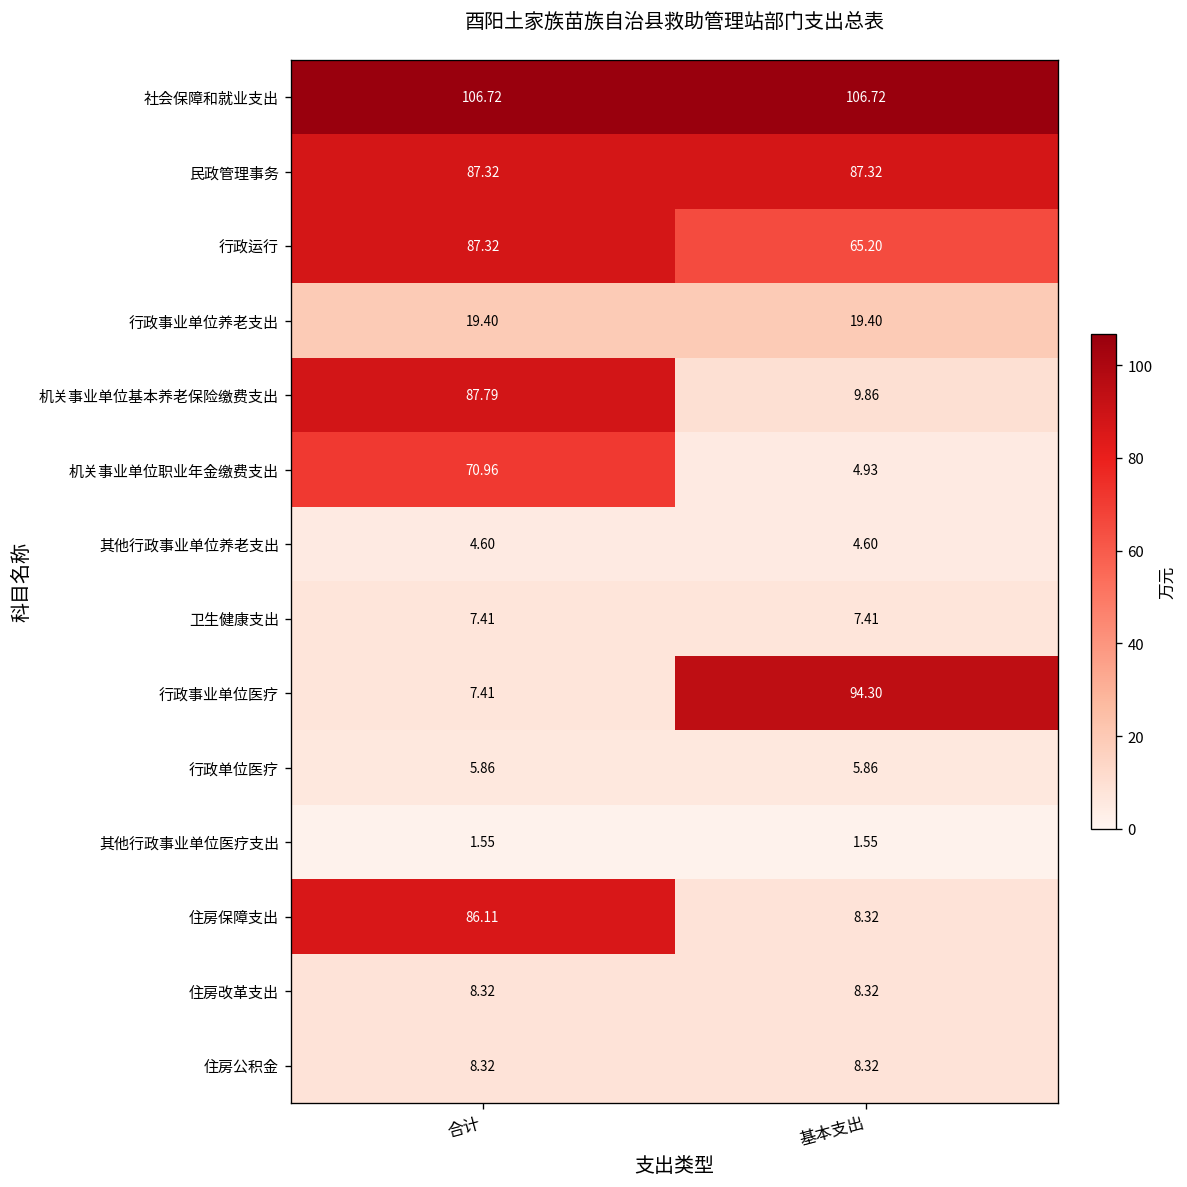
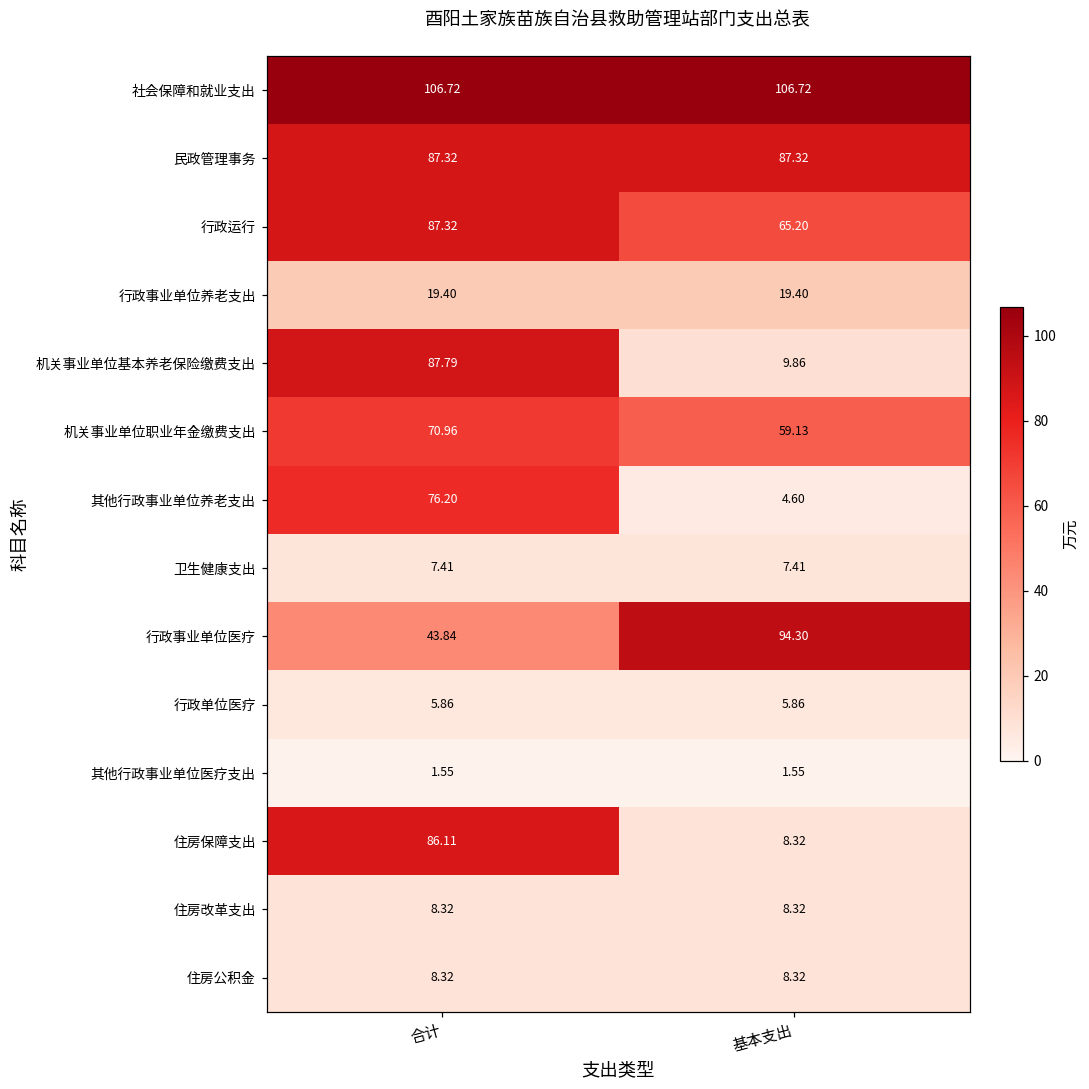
  {
    "社会保障和就业支出": {
      "合计": 106.72,
      "基本支出": 106.72
    },
    "民政管理事务": {
      "合计": 87.32,
      "基本支出": 87.32
    },
    "行政运行": {
      "合计": 87.32,
      "基本支出": 65.20
    },
    "行政事业单位养老支出": {
      "合计": 19.40,
      "基本支出": 19.40
    },
    "机关事业单位基本养老保险缴费支出": {
      "合计": 87.79,
      "基本支出": 9.86
    },
    "机关事业单位职业年金缴费支出": {
      "合计": 70.96,
-     "基本支出": 4.93
+     "基本支出": 59.13
    },
    "其他行政事业单位养老支出": {
-     "合计": 4.60,
+     "合计": 76.20,
      "基本支出": 4.60
    },
    "卫生健康支出": {
      "合计": 7.41,
      "基本支出": 7.41
    },
    "行政事业单位医疗": {
-     "合计": 7.41,
+     "合计": 43.84,
      "基本支出": 94.30
    },
    "行政单位医疗": {
      "合计": 5.86,
      "基本支出": 5.86
    },
    "其他行政事业单位医疗支出": {
      "合计": 1.55,
      "基本支出": 1.55
    },
    "住房保障支出": {
      "合计": 86.11,
      "基本支出": 8.32
    },
    "住房改革支出": {
      "合计": 8.32,
      "基本支出": 8.32
    },
    "住房公积金": {
      "合计": 8.32,
      "基本支出": 8.32
    }
  }
